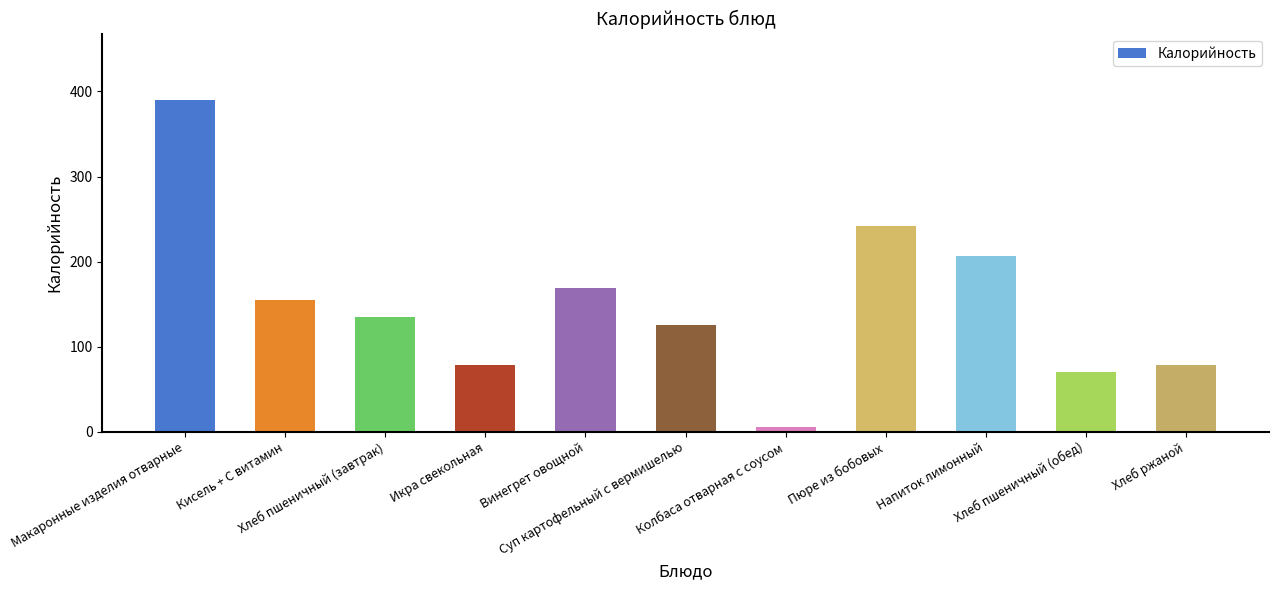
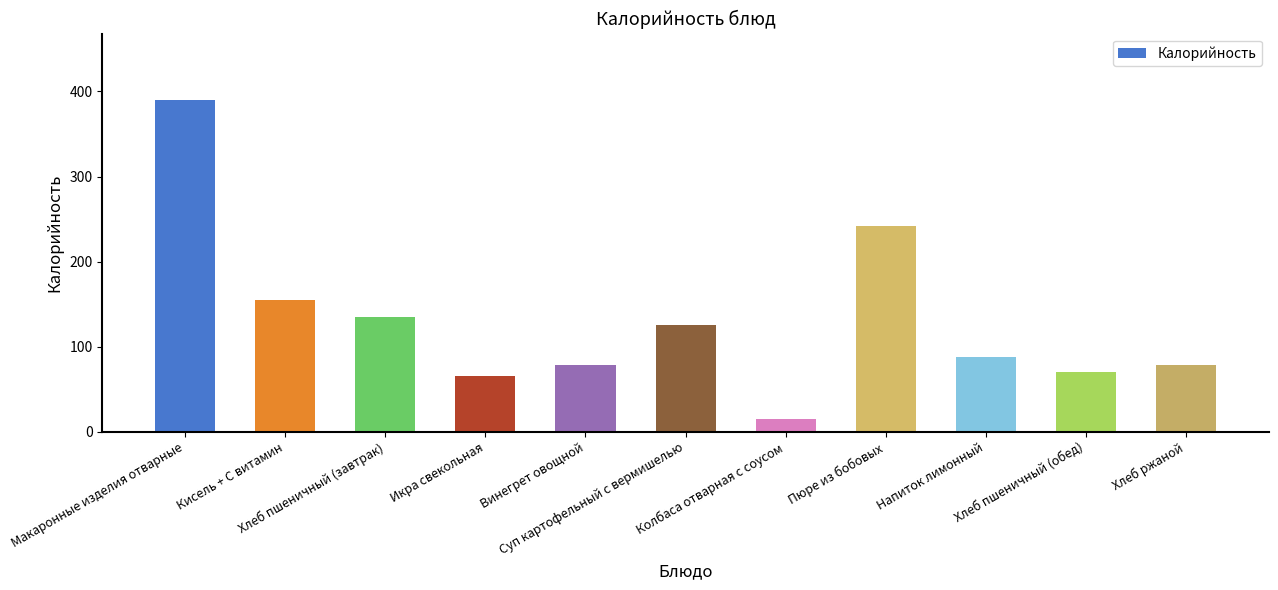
  {
    "Макаронные изделия отварные": 390,
    "Кисель + С витамин": 160,
    "Хлеб пшеничный (завтрак)": 140,
-   "Икра свекольная": 80,
-   "Винегрет овощной": 170,
+   "Икра свекольная": 70,
+   "Винегрет овощной": 80,
    "Суп картофельный с вермишелью": 130,
-   "Колбаса отварная с соусом": 10,
+   "Колбаса отварная с соусом": 20,
    "Пюре из бобовых": 240,
-   "Напиток лимонный": 210,
+   "Напиток лимонный": 90,
    "Хлеб пшеничный (обед)": 70,
    "Хлеб ржаной": 80
  }
